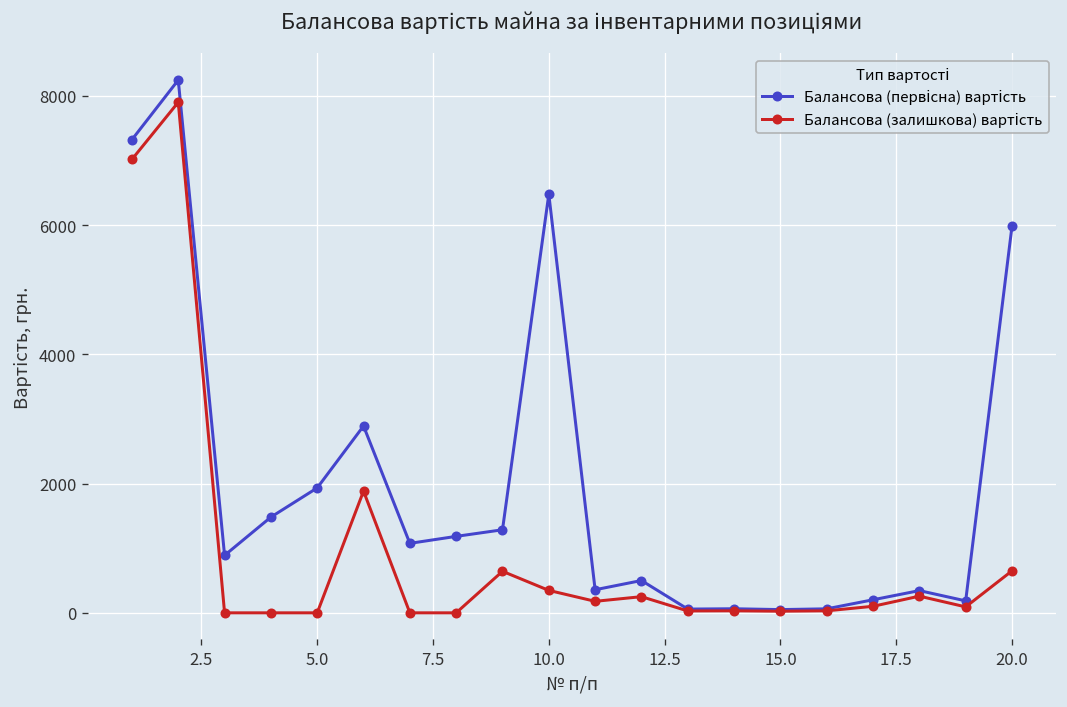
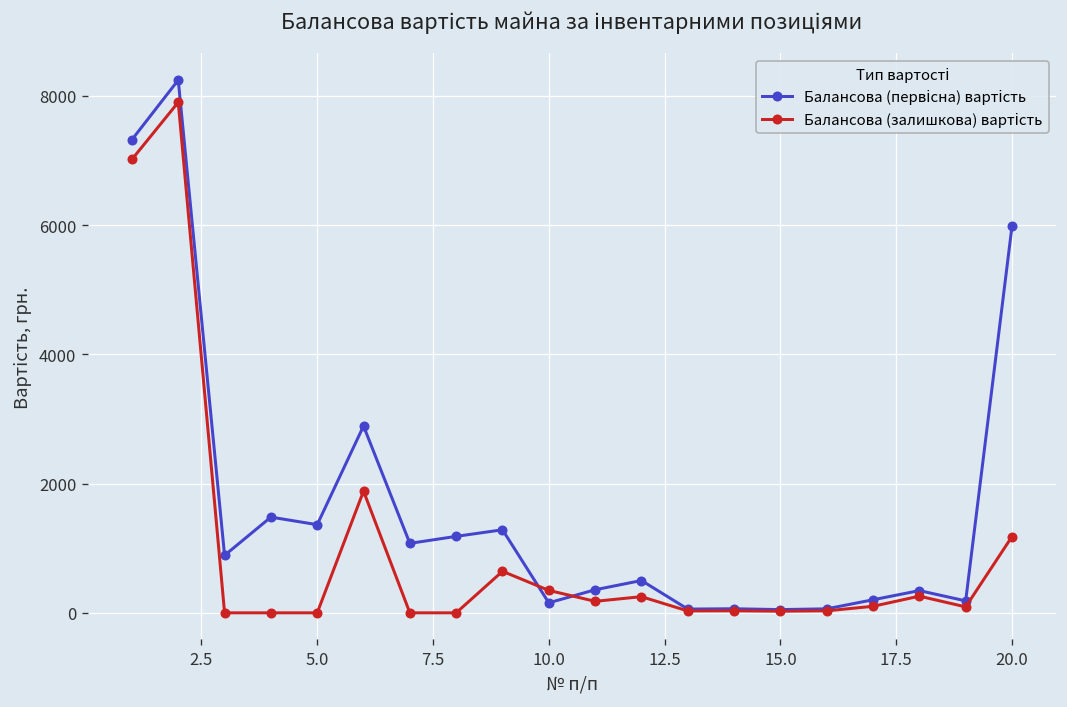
  {
    "Балансова (первісна) вартість": {
-     "5.0": 1900,
-     "10.0": 6500,
+     "5.0": 1400,
+     "10.0": 200,
      "20.0": 6000
    },
    "Балансова (залишкова) вартість": {
      "5.0": 0,
      "10.0": 300,
-     "20.0": 600
+     "20.0": 1200
    }
  }
